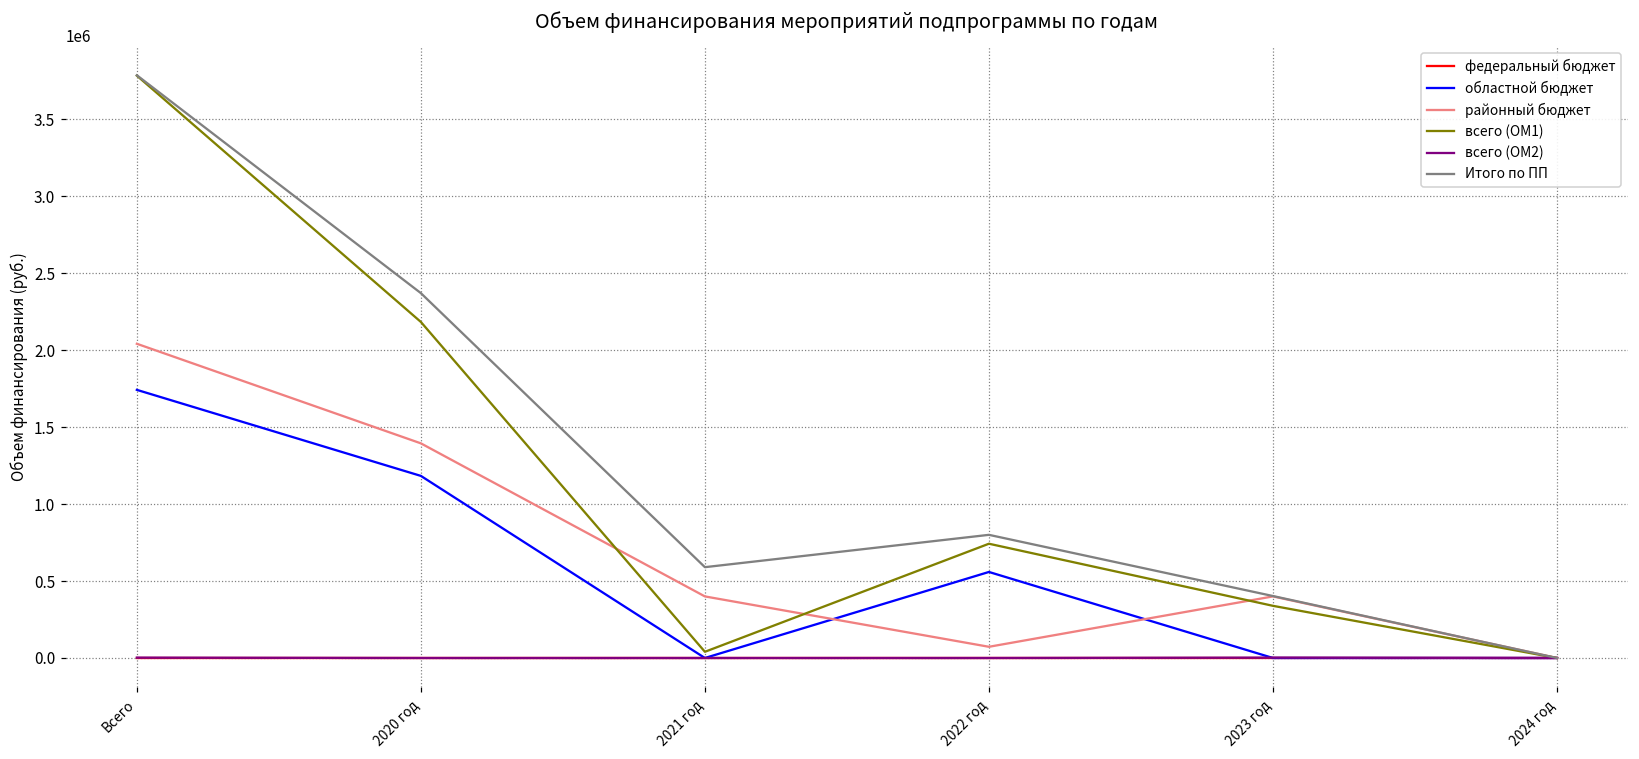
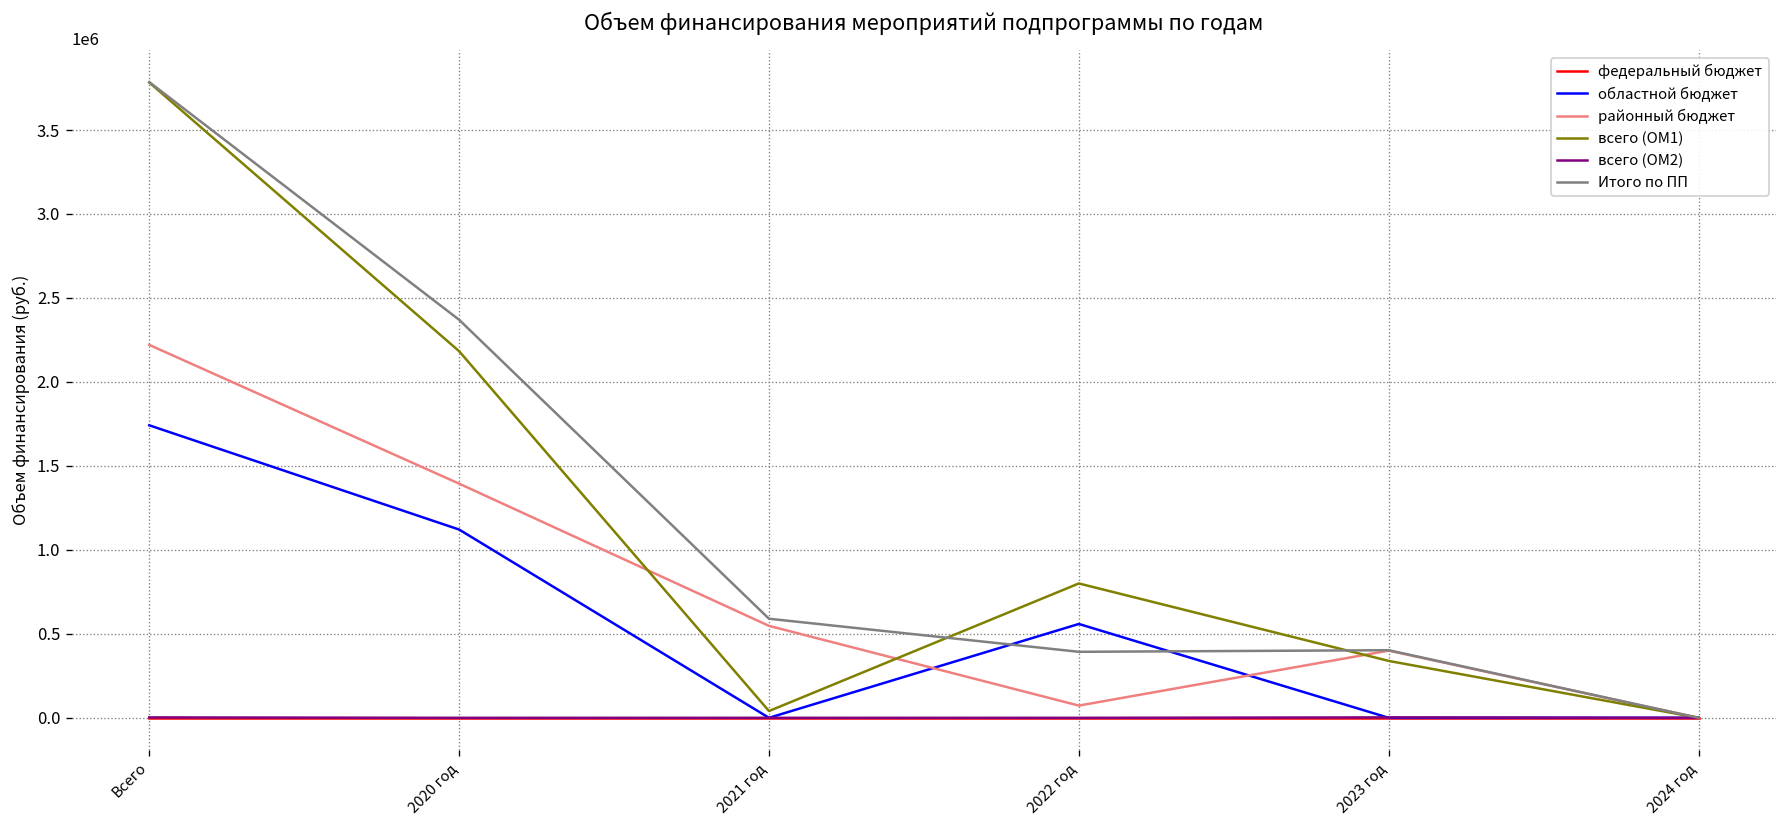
  {
    "всего (ОМ2)": {
      "Всего": 0,
      "2020 год": 0,
      "2022 год": 0
    },
    "областной бюджет": {
      "Всего": 1740000,
-     "2020 год": 1180000,
+     "2020 год": 1120000,
      "2022 год": 560000
    },
    "районный бюджет": {
-     "Всего": 2040000,
+     "Всего": 2220000,
      "2020 год": 1390000,
-     "2021 год": 400000,
+     "2021 год": 550000,
      "2022 год": 70000
    },
    "всего (ОМ1)": {
      "2020 год": 2180000,
      "2021 год": 40000,
-     "2022 год": 740000,
+     "2022 год": 800000,
      "2023 год": 340000
    },
    "Итого по ПП": {
      "2020 год": 2370000,
      "2021 год": 590000,
-     "2022 год": 800000
+     "2022 год": 390000
    }
  }
